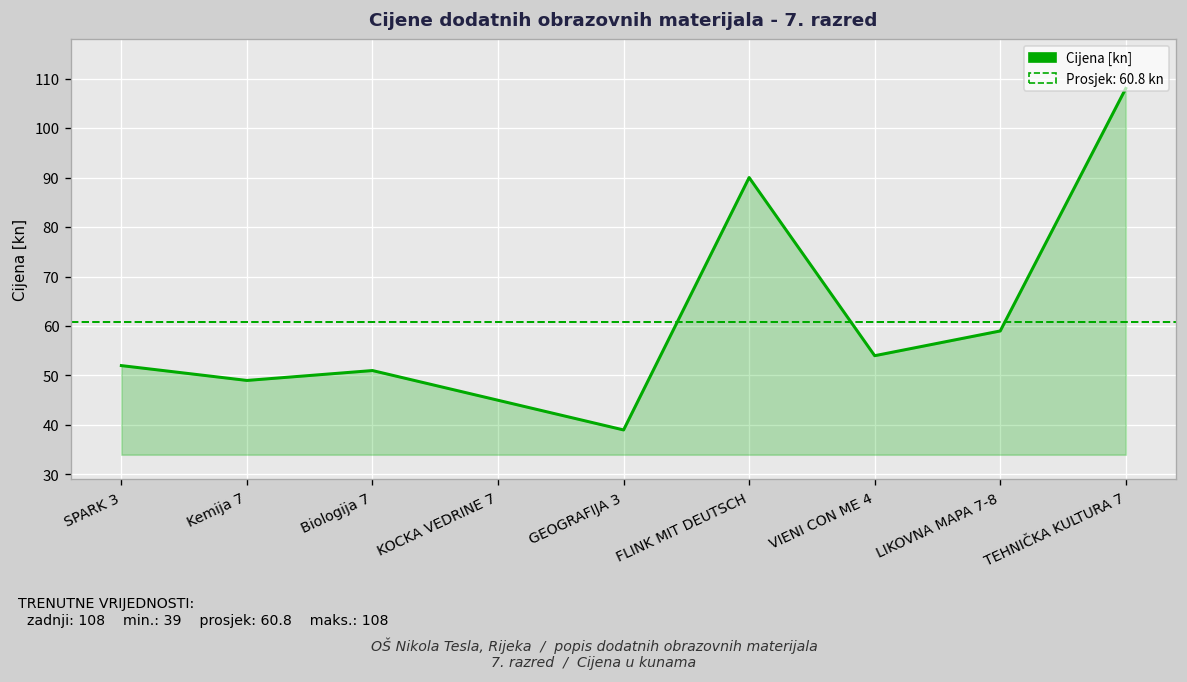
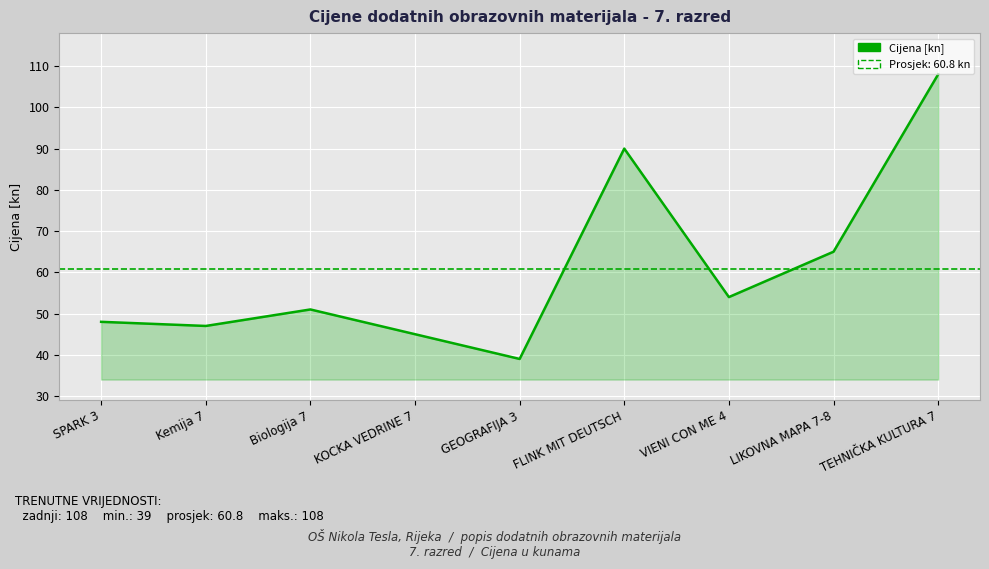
  {
-   "SPARK 3": 52,
-   "Kemija 7": 49,
+   "SPARK 3": 48,
+   "Kemija 7": 47,
    "Biologija 7": 51,
    "KOCKA VEDRINE 7": 45,
    "GEOGRAFIJA 3": 39,
    "FLINK MIT DEUTSCH": 90,
    "VIENI CON ME 4": 54,
-   "LIKOVNA MAPA 7-8": 59,
+   "LIKOVNA MAPA 7-8": 65,
    "TEHNIČKA KULTURA 7": 108
  }
